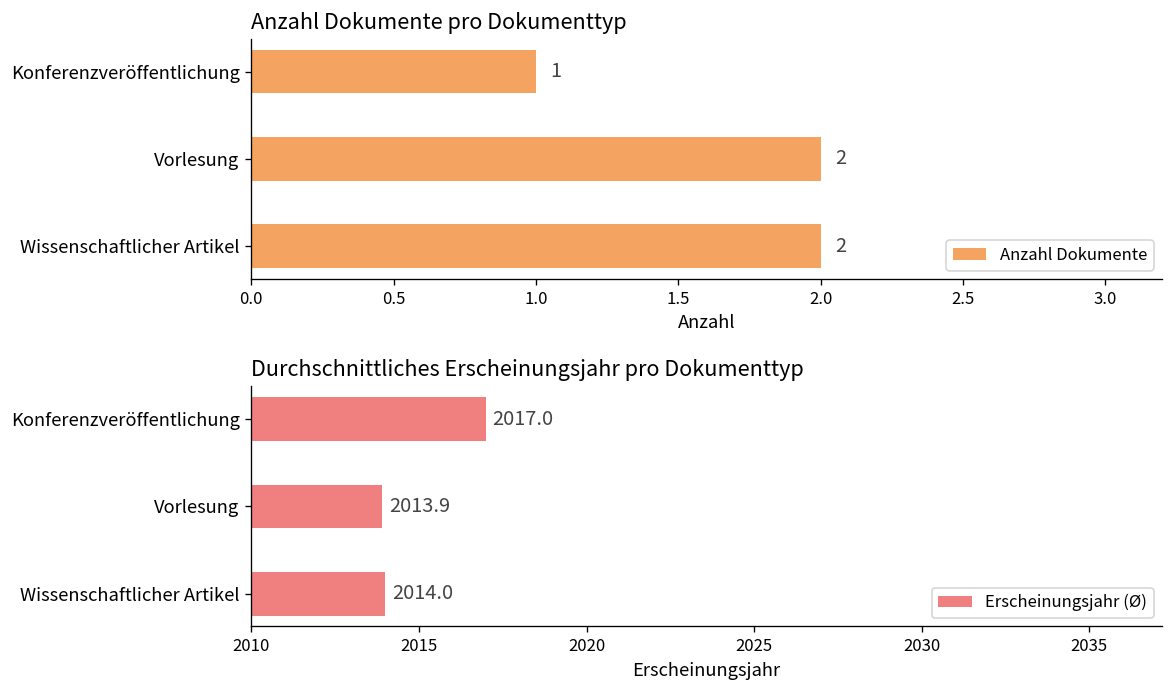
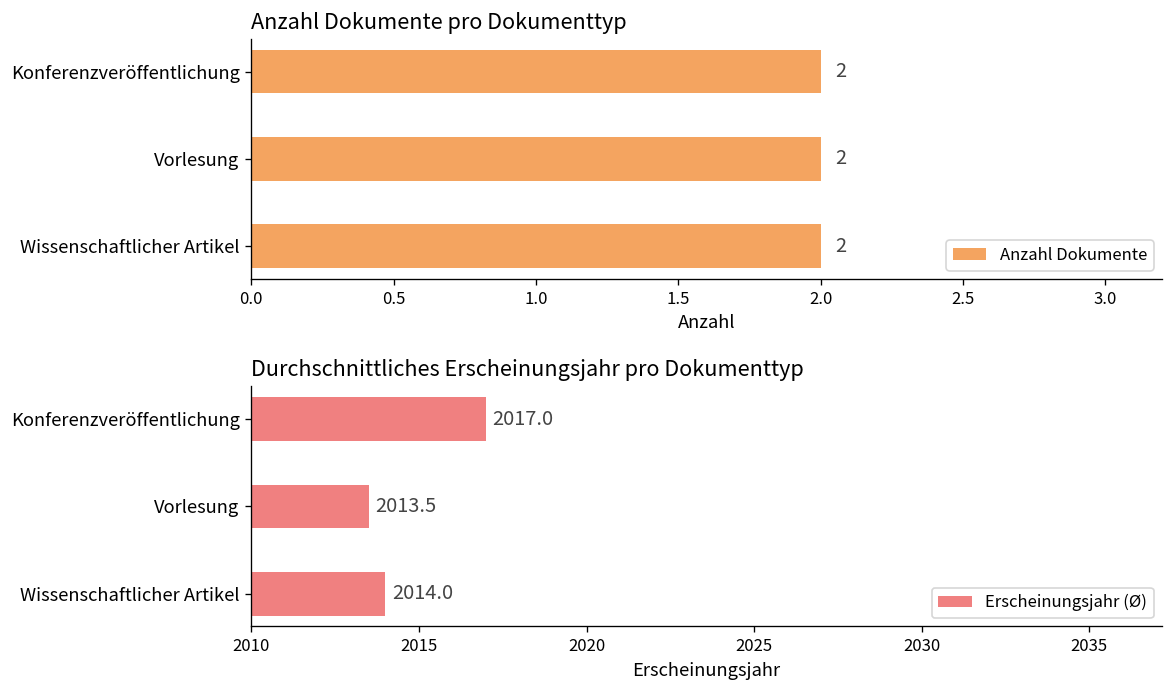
  {
    "Anzahl Dokumente pro Dokumenttyp": {
-     "Konferenzveröffentlichung": 1,
+     "Konferenzveröffentlichung": 2,
      "Vorlesung": 2,
      "Wissenschaftlicher Artikel": 2
    },
    "Durchschnittliches Erscheinungsjahr pro Dokumenttyp": {
      "Konferenzveröffentlichung": 2017.0,
-     "Vorlesung": 2013.9,
+     "Vorlesung": 2013.5,
      "Wissenschaftlicher Artikel": 2014.0
    }
  }
